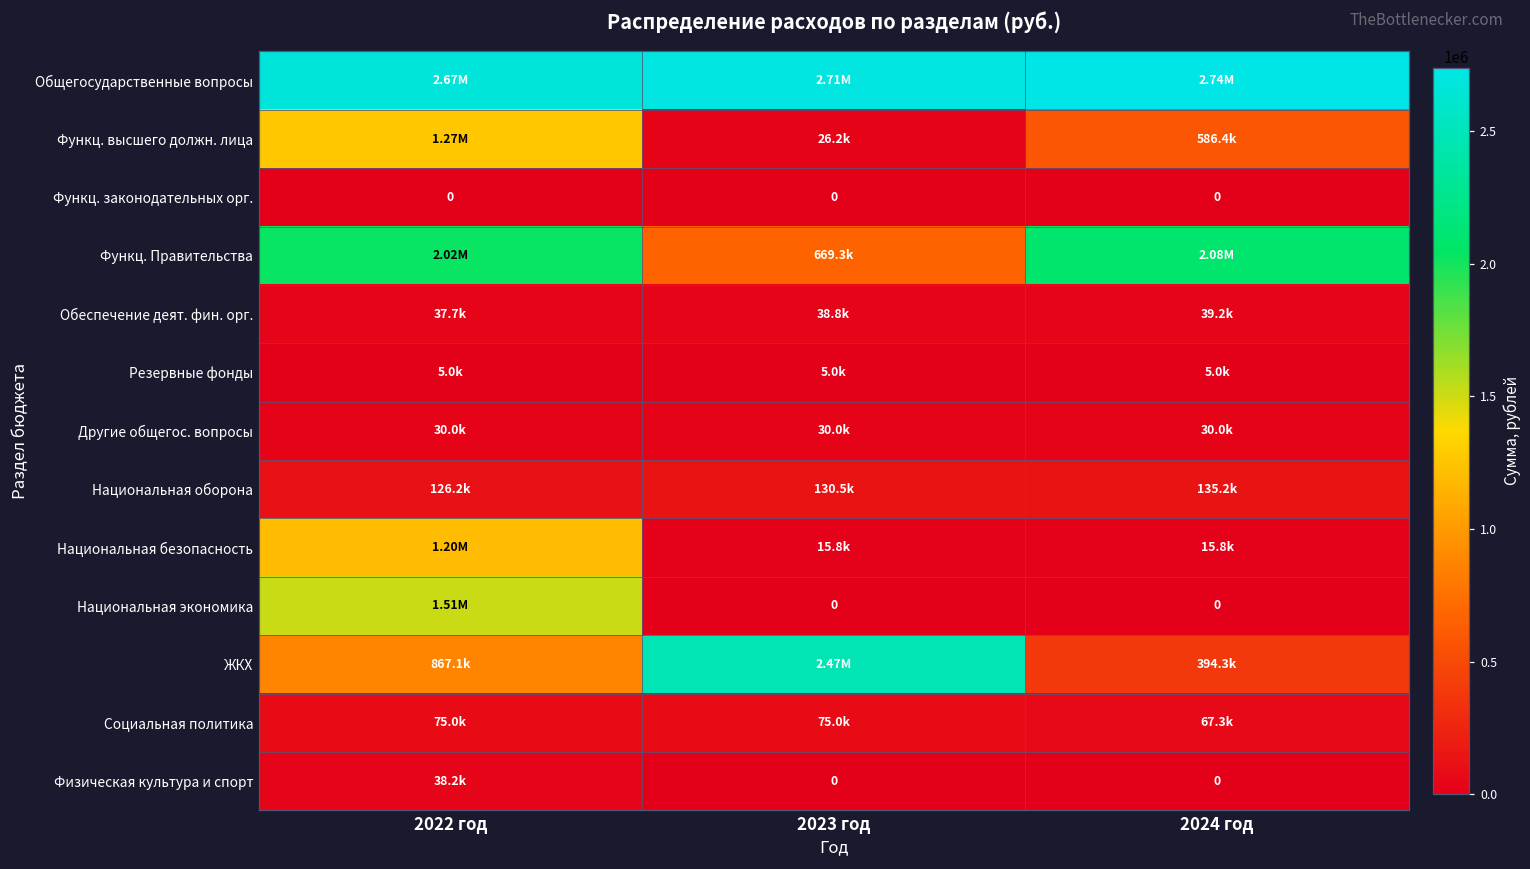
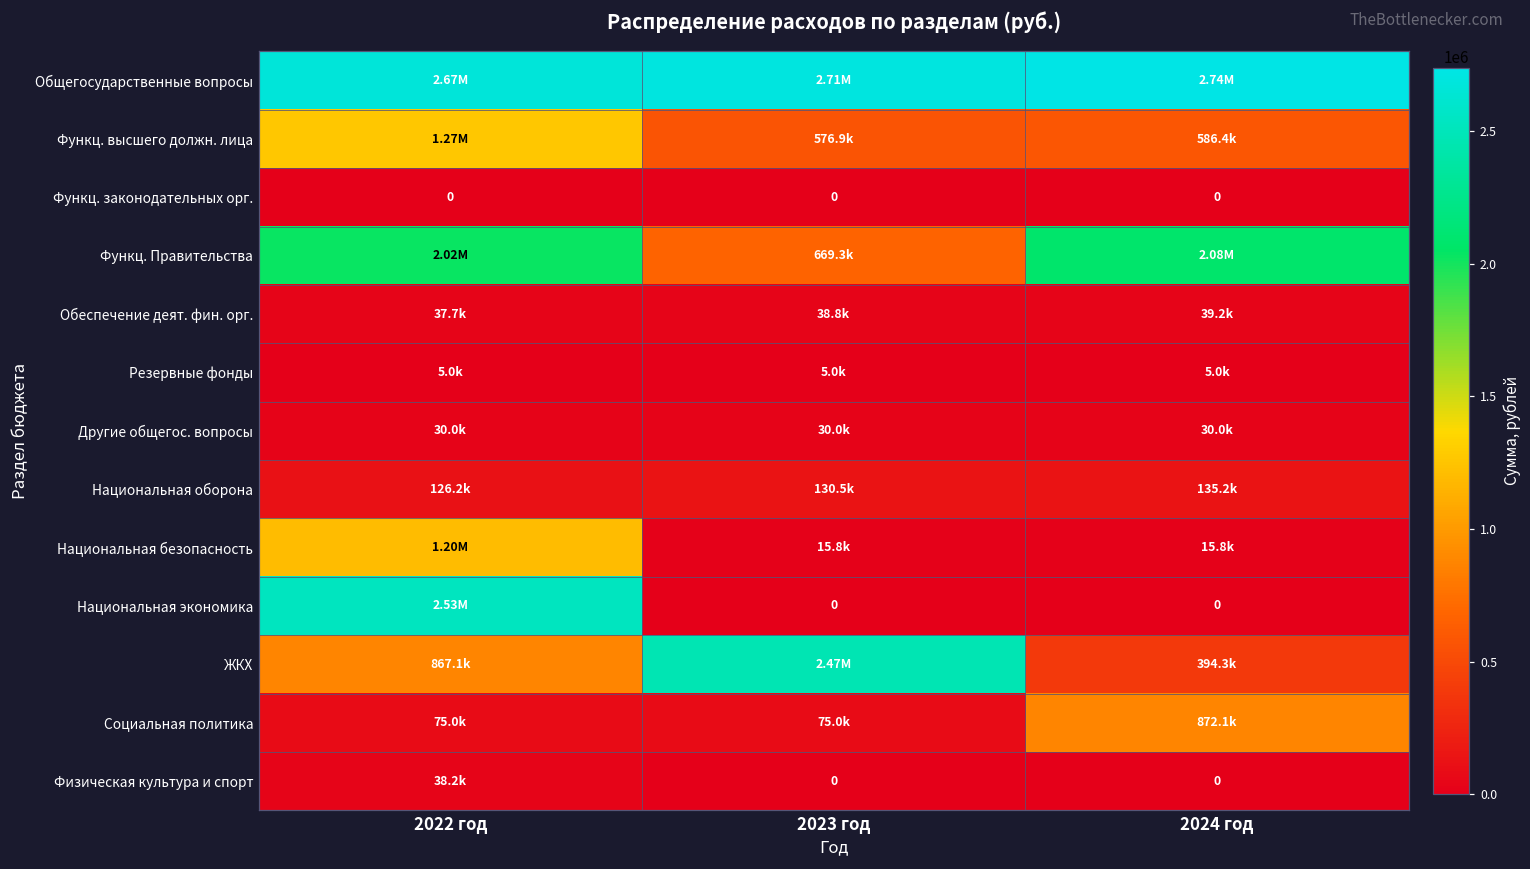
  {
    "Общегосударственные вопросы": {
      "2022 год": "2.67M",
      "2023 год": "2.71M",
      "2024 год": "2.74M"
    },
    "Функц. высшего должн. лица": {
      "2022 год": "1.27M",
-     "2023 год": "26.2k",
+     "2023 год": "576.9k",
      "2024 год": "586.4k"
    },
    "Функц. законодательных орг.": {
      "2022 год": "0",
      "2023 год": "0",
      "2024 год": "0"
    },
    "Функц. Правительства": {
      "2022 год": "2.02M",
      "2023 год": "669.3k",
      "2024 год": "2.08M"
    },
    "Обеспечение деят. фин. орг.": {
      "2022 год": "37.7k",
      "2023 год": "38.8k",
      "2024 год": "39.2k"
    },
    "Резервные фонды": {
      "2022 год": "5.0k",
      "2023 год": "5.0k",
      "2024 год": "5.0k"
    },
    "Другие общегос. вопросы": {
      "2022 год": "30.0k",
      "2023 год": "30.0k",
      "2024 год": "30.0k"
    },
    "Национальная оборона": {
      "2022 год": "126.2k",
      "2023 год": "130.5k",
      "2024 год": "135.2k"
    },
    "Национальная безопасность": {
      "2022 год": "1.20M",
      "2023 год": "15.8k",
      "2024 год": "15.8k"
    },
    "Национальная экономика": {
-     "2022 год": "1.51M",
+     "2022 год": "2.53M",
      "2023 год": "0",
      "2024 год": "0"
    },
    "ЖКХ": {
      "2022 год": "867.1k",
      "2023 год": "2.47M",
      "2024 год": "394.3k"
    },
    "Социальная политика": {
      "2022 год": "75.0k",
      "2023 год": "75.0k",
-     "2024 год": "67.3k"
+     "2024 год": "872.1k"
    },
    "Физическая культура и спорт": {
      "2022 год": "38.2k",
      "2023 год": "0",
      "2024 год": "0"
    }
  }
